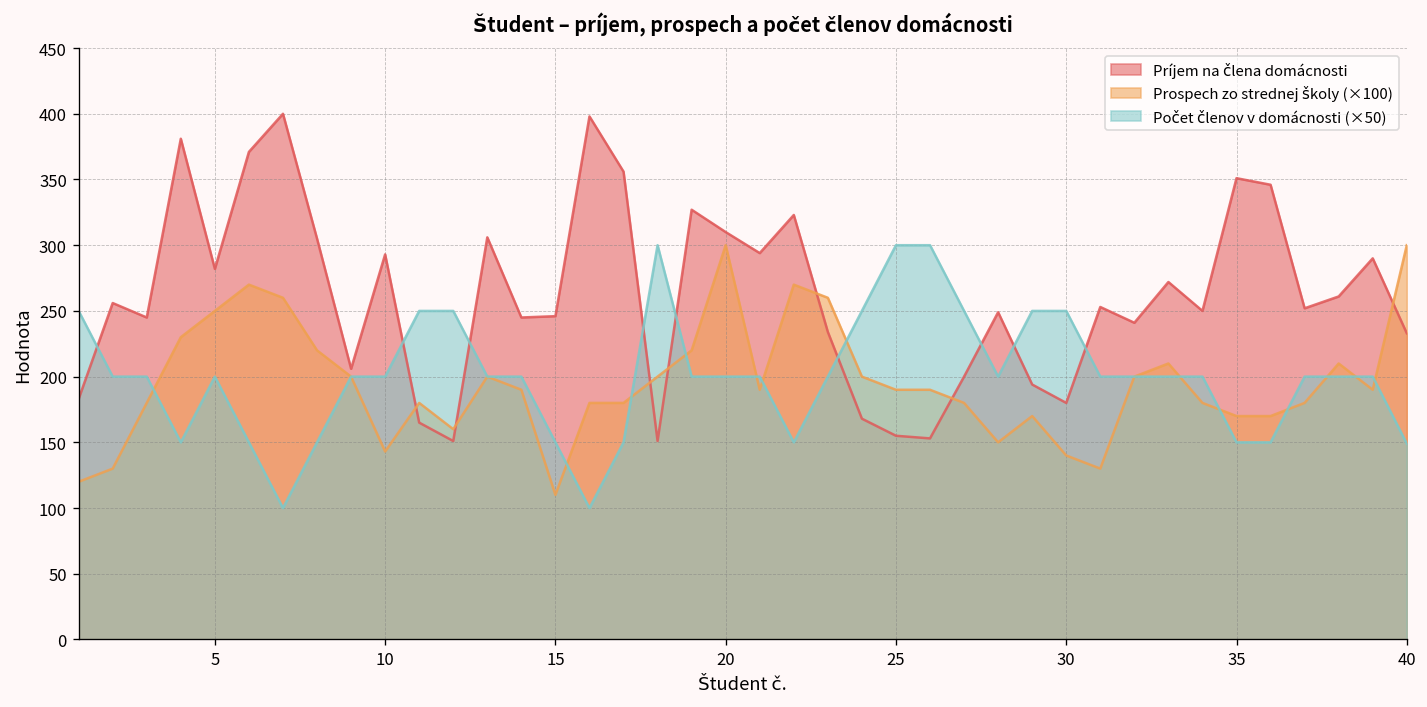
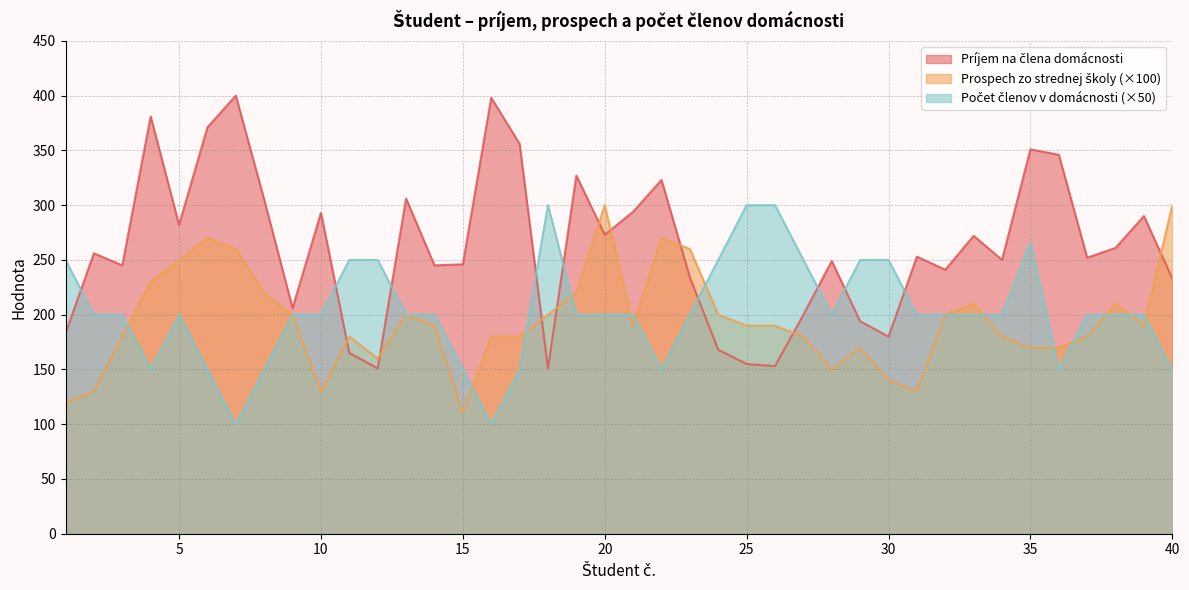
  {
    "Príjem na člena domácnosti": {
      "5": 282,
      "10": 293,
      "15": 246,
-     "20": 310,
+     "20": 273,
      "25": 155,
      "30": 180,
      "35": 351,
      "40": 233
    },
    "Prospech zo strednej školy (×100)": {
      "5": 250,
-     "10": 143,
+     "10": 130,
      "15": 110,
      "20": 300,
      "25": 190,
      "30": 140,
      "35": 170,
      "40": 300
    },
    "Počet členov v domácnosti (×50)": {
      "5": 200,
      "10": 200,
      "15": 150,
      "20": 200,
      "25": 300,
      "30": 250,
-     "35": 150,
+     "35": 266,
      "40": 149
    }
  }
